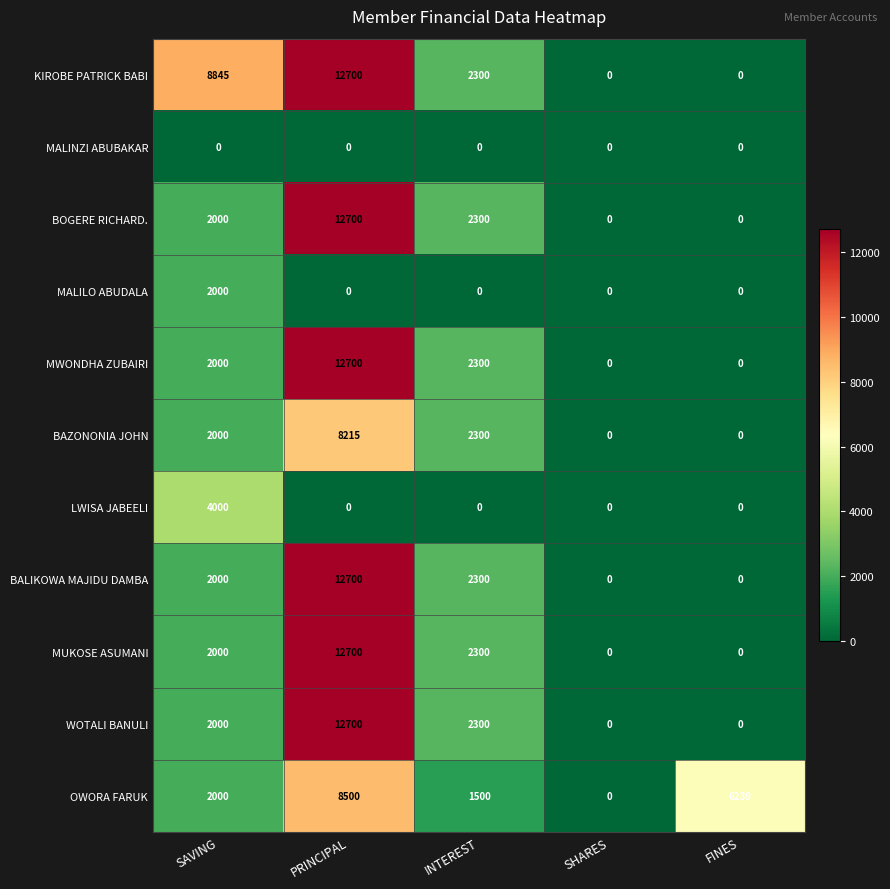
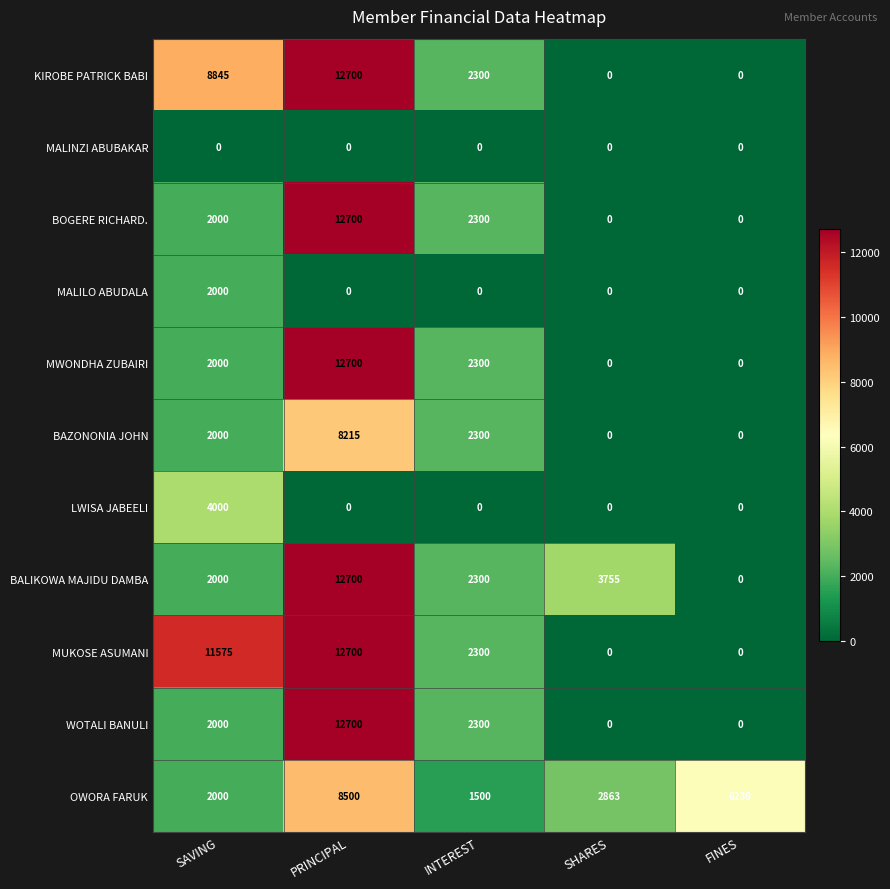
  {
    "KIROBE PATRICK BABI": {
      "SAVING": 8845,
      "PRINCIPAL": 12700,
      "INTEREST": 2300,
      "SHARES": 0,
      "FINES": 0
    },
    "MALINZI ABUBAKAR": {
      "SAVING": 0,
      "PRINCIPAL": 0,
      "INTEREST": 0,
      "SHARES": 0,
      "FINES": 0
    },
    "BOGERE RICHARD.": {
      "SAVING": 2000,
      "PRINCIPAL": 12700,
      "INTEREST": 2300,
      "SHARES": 0,
      "FINES": 0
    },
    "MALILO ABUDALA": {
      "SAVING": 2000,
      "PRINCIPAL": 0,
      "INTEREST": 0,
      "SHARES": 0,
      "FINES": 0
    },
    "MWONDHA ZUBAIRI": {
      "SAVING": 2000,
      "PRINCIPAL": 12700,
      "INTEREST": 2300,
      "SHARES": 0,
      "FINES": 0
    },
    "BAZONONIA JOHN": {
      "SAVING": 2000,
      "PRINCIPAL": 8215,
      "INTEREST": 2300,
      "SHARES": 0,
      "FINES": 0
    },
    "LWISA JABEELI": {
      "SAVING": 4000,
      "PRINCIPAL": 0,
      "INTEREST": 0,
      "SHARES": 0,
      "FINES": 0
    },
    "BALIKOWA MAJIDU DAMBA": {
      "SAVING": 2000,
      "PRINCIPAL": 12700,
      "INTEREST": 2300,
-     "SHARES": 0,
+     "SHARES": 3755,
      "FINES": 0
    },
    "MUKOSE ASUMANI": {
-     "SAVING": 2000,
+     "SAVING": 11575,
      "PRINCIPAL": 12700,
      "INTEREST": 2300,
      "SHARES": 0,
      "FINES": 0
    },
    "WOTALI BANULI": {
      "SAVING": 2000,
      "PRINCIPAL": 12700,
      "INTEREST": 2300,
      "SHARES": 0,
      "FINES": 0
    },
    "OWORA FARUK": {
      "SAVING": 2000,
      "PRINCIPAL": 8500,
      "INTEREST": 1500,
-     "SHARES": 0,
+     "SHARES": 2863,
      "FINES": 6239
    }
  }
